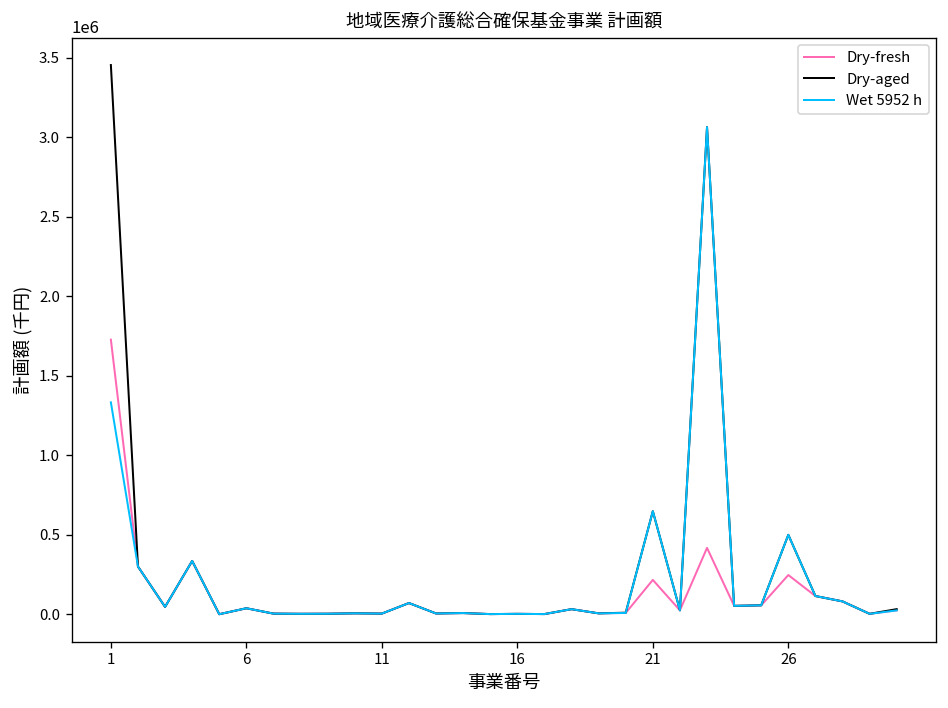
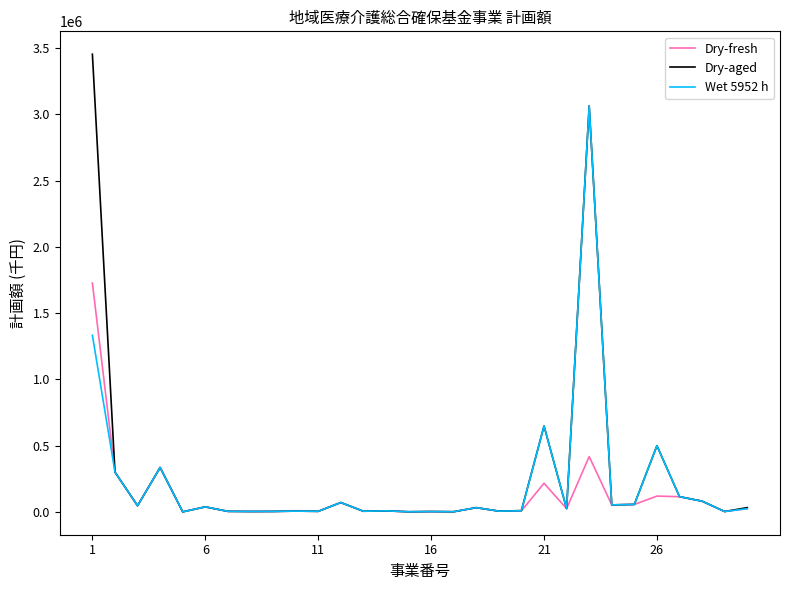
  {
    "Dry-fresh": {
      "1": 1730000,
      "21": 220000,
-     "26": 250000
+     "26": 120000
    },
    "Dry-aged": {
      "1": 3450000
    },
    "Wet 5952 h": {
      "1": 1330000
    }
  }
